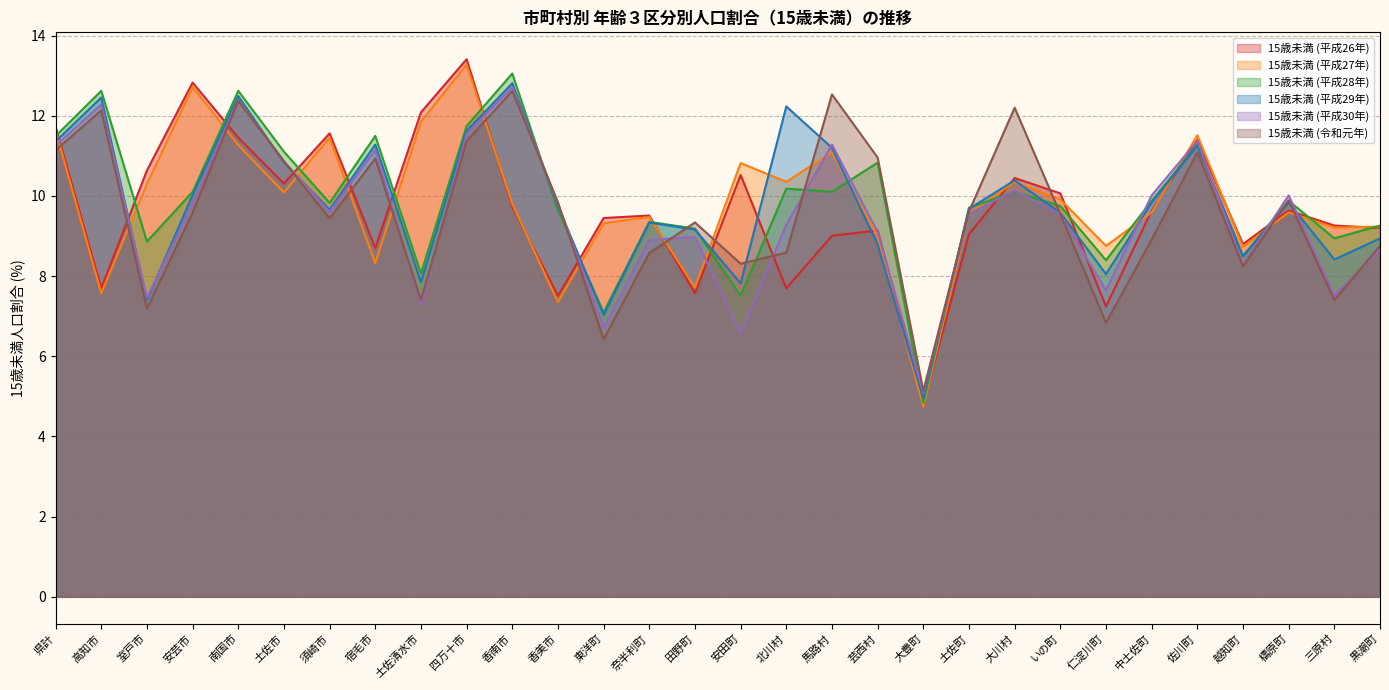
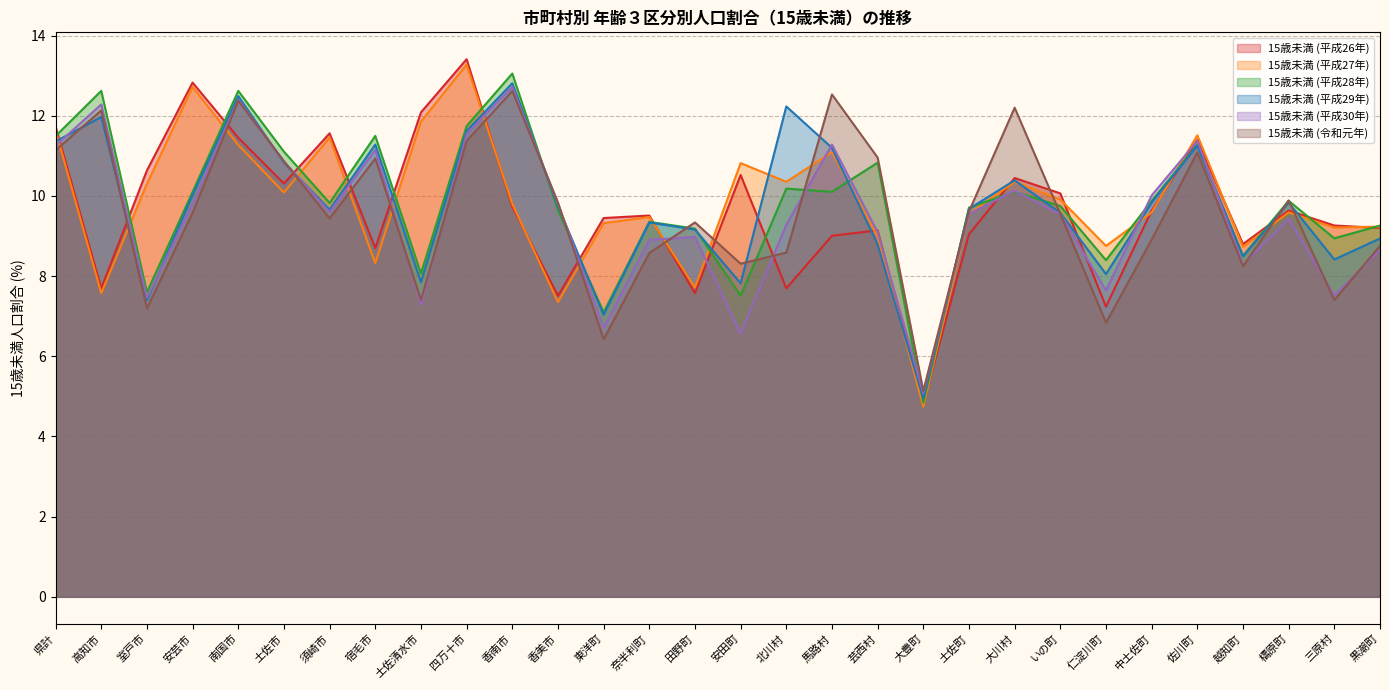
  {
    "15歳未満 (平成28年)": {
      "県計": 11.5,
      "高知市": 12.6,
-     "室戸市": 8.9,
+     "室戸市": 7.6,
      "安芸市": 10.1,
      "南国市": 12.6,
      "土佐市": 11.1,
      "須崎市": 9.8,
      "宿毛市": 11.5,
      "土佐清水市": 8.1,
      "四万十市": 11.7,
      "香南市": 13.1,
      "香美市": 9.6,
      "東洋町": 7.1,
      "安田町": 7.5,
      "北川村": 10.2,
      "馬路村": 10.1,
      "芸西村": 10.8,
      "いの町": 9.8,
      "仁淀川町": 8.4,
      "三原村": 8.9
    },
    "15歳未満 (平成29年)": {
      "県計": 11.4,
-     "高知市": 12.5,
+     "高知市": 12.0,
      "安芸市": 10.0,
      "南国市": 12.5,
      "宿毛市": 11.3,
      "土佐清水市": 7.9,
      "四万十市": 11.6,
      "香南市": 12.8,
      "東洋町": 7.0,
      "安田町": 7.8,
      "北川村": 12.2,
      "馬路村": 11.2,
      "芸西村": 8.8,
      "大豊町": 4.9,
      "仁淀川町": 8.1,
      "三原村": 8.4,
      "黒潮町": 8.9
    },
    "15歳未満 (平成30年)": {
      "県計": 11.3,
      "高知市": 12.3,
      "安芸市": 9.8,
      "宿毛市": 11.2,
      "土佐清水市": 7.3,
      "四万十市": 11.6,
      "香南市": 12.7,
      "東洋町": 6.7,
      "奈半利町": 8.9,
      "田野町": 9.0,
      "安田町": 6.6,
      "北川村": 9.3,
      "馬路村": 11.3,
      "仁淀川町": 7.6,
      "中土佐町": 10.0,
-     "檮原町": 10.0,
+     "檮原町": 9.4,
      "三原村": 7.5,
      "黒潮町": 8.7
    }
  }
